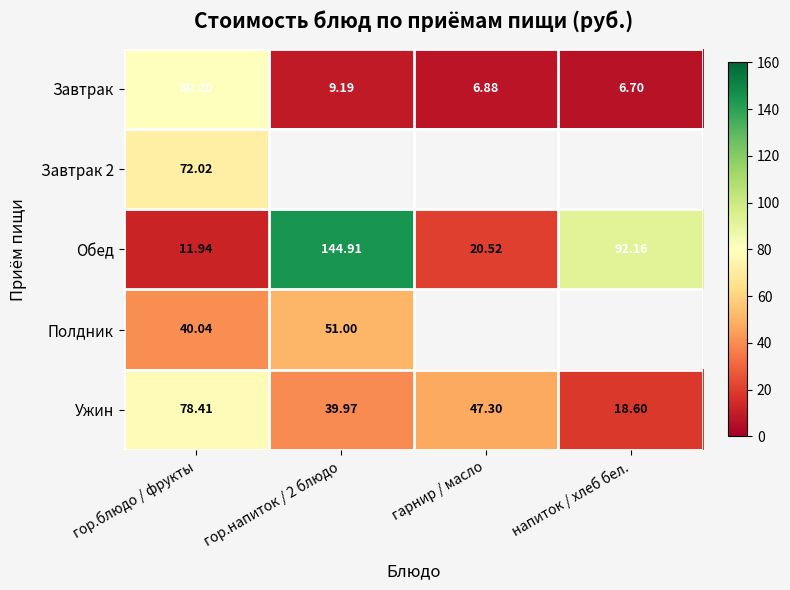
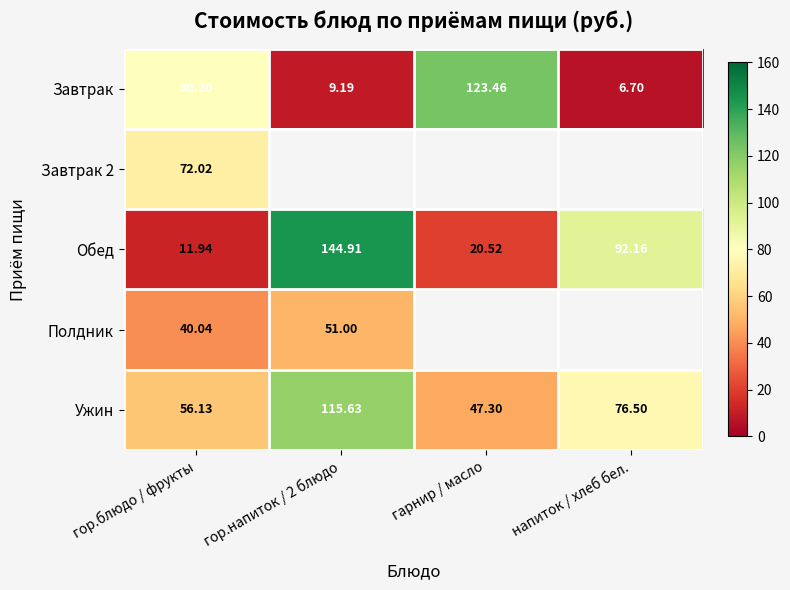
  {
    "Завтрак": {
      "гор.блюдо / фрукты": 80.20,
      "гор.напиток / 2 блюдо": 9.19,
-     "гарнир / масло": 6.88,
+     "гарнир / масло": 123.46,
      "напиток / хлеб бел.": 6.70
    },
    "Завтрак 2": {
      "гор.блюдо / фрукты": 72.02
    },
    "Обед": {
      "гор.блюдо / фрукты": 11.94,
      "гор.напиток / 2 блюдо": 144.91,
      "гарнир / масло": 20.52,
      "напиток / хлеб бел.": 92.16
    },
    "Полдник": {
      "гор.блюдо / фрукты": 40.04,
      "гор.напиток / 2 блюдо": 51.00
    },
    "Ужин": {
-     "гор.блюдо / фрукты": 78.41,
-     "гор.напиток / 2 блюдо": 39.97,
+     "гор.блюдо / фрукты": 56.13,
+     "гор.напиток / 2 блюдо": 115.63,
      "гарнир / масло": 47.30,
-     "напиток / хлеб бел.": 18.60
+     "напиток / хлеб бел.": 76.50
    }
  }
